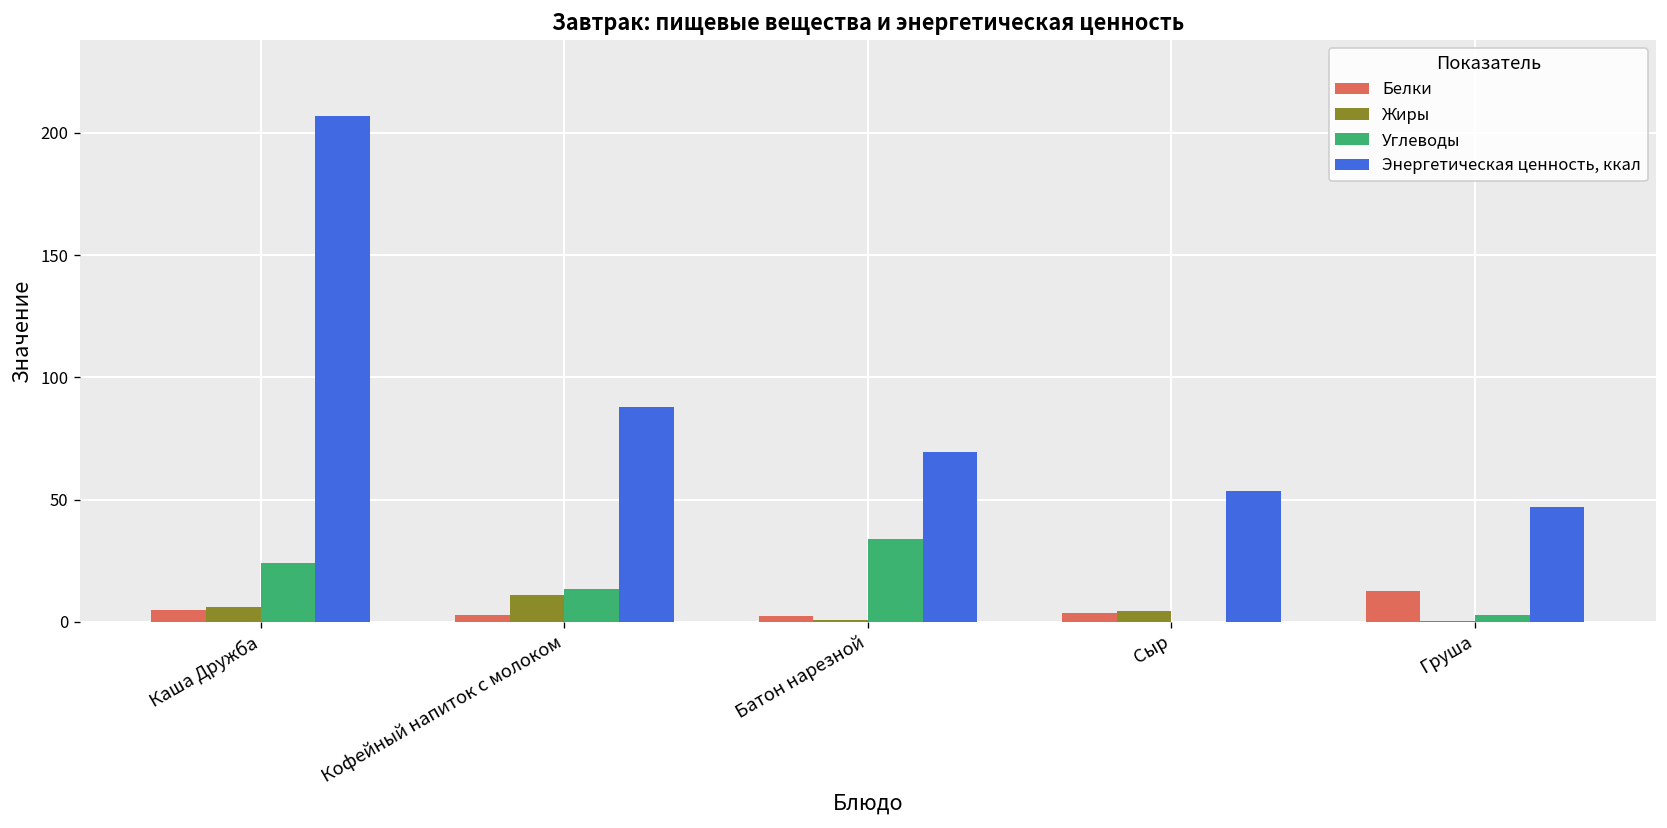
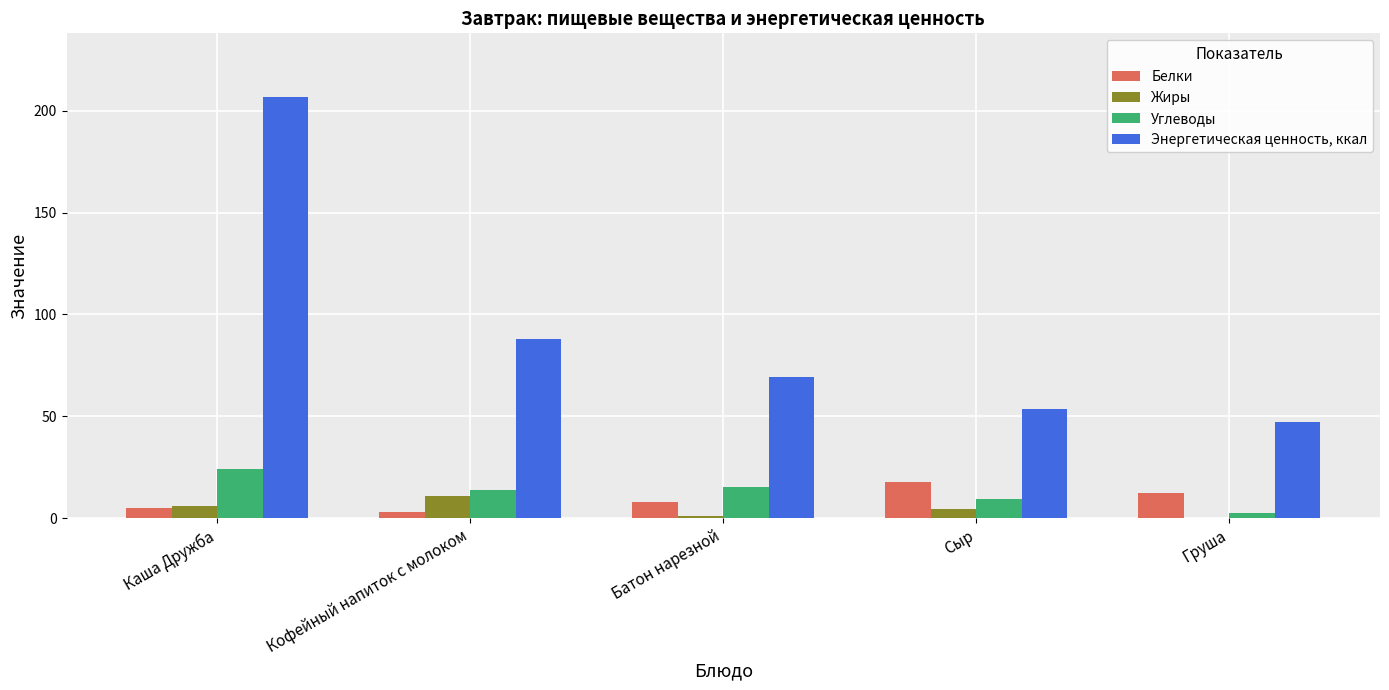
  {
    "Белки": {
      "Каша Дружба": 5,
      "Кофейный напиток с молоком": 3,
-     "Батон нарезной": 2,
-     "Сыр": 4,
+     "Батон нарезной": 8,
+     "Сыр": 18,
      "Груша": 13
    },
    "Жиры": {
      "Каша Дружба": 6,
      "Кофейный напиток с молоком": 11,
      "Сыр": 4
    },
    "Углеводы": {
      "Каша Дружба": 24,
      "Кофейный напиток с молоком": 14,
-     "Батон нарезной": 34,
-     "Сыр": 0,
+     "Батон нарезной": 15,
+     "Сыр": 9,
      "Груша": 3
    },
    "Энергетическая ценность, ккал": {
      "Каша Дружба": 207,
      "Кофейный напиток с молоком": 88,
      "Батон нарезной": 70,
      "Сыр": 54,
      "Груша": 47
    }
  }
